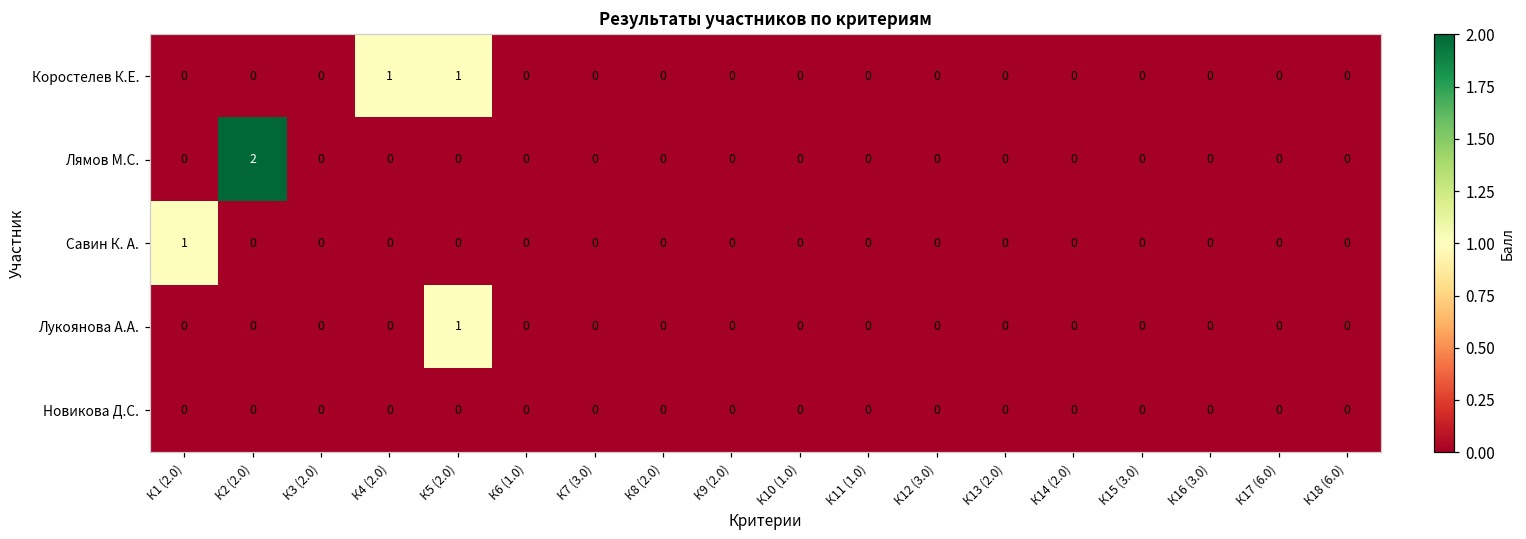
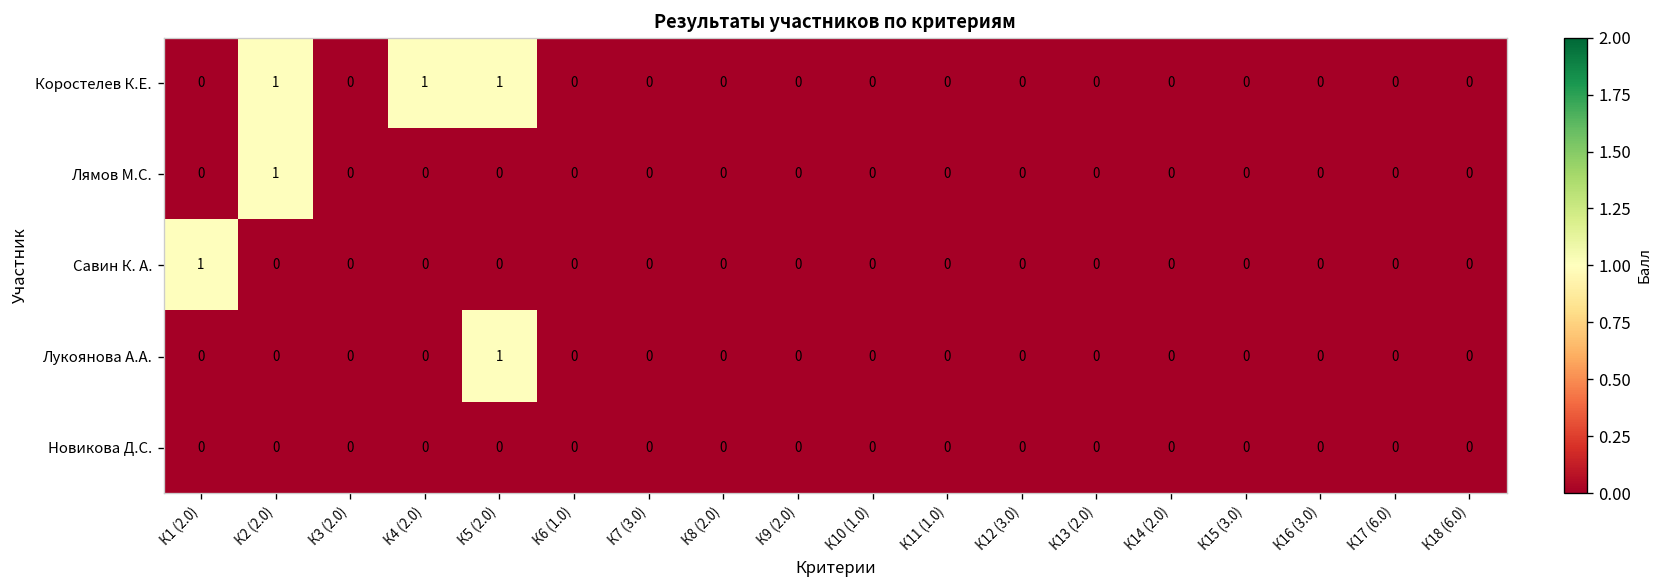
  {
    "Коростелев К.Е.": {
      "К1 (2.0)": 0,
-     "К2 (2.0)": 0,
+     "К2 (2.0)": 1,
      "К3 (2.0)": 0,
      "К4 (2.0)": 1,
      "К5 (2.0)": 1,
      "К6 (1.0)": 0,
      "К7 (3.0)": 0,
      "К8 (2.0)": 0,
      "К9 (2.0)": 0,
      "К10 (1.0)": 0,
      "К11 (1.0)": 0,
      "К12 (3.0)": 0,
      "К13 (2.0)": 0,
      "К14 (2.0)": 0,
      "К15 (3.0)": 0,
      "К16 (3.0)": 0,
      "К17 (6.0)": 0,
      "К18 (6.0)": 0
    },
    "Лямов М.С.": {
      "К1 (2.0)": 0,
-     "К2 (2.0)": 2,
+     "К2 (2.0)": 1,
      "К3 (2.0)": 0,
      "К4 (2.0)": 0,
      "К5 (2.0)": 0,
      "К6 (1.0)": 0,
      "К7 (3.0)": 0,
      "К8 (2.0)": 0,
      "К9 (2.0)": 0,
      "К10 (1.0)": 0,
      "К11 (1.0)": 0,
      "К12 (3.0)": 0,
      "К13 (2.0)": 0,
      "К14 (2.0)": 0,
      "К15 (3.0)": 0,
      "К16 (3.0)": 0,
      "К17 (6.0)": 0,
      "К18 (6.0)": 0
    },
    "Савин К. А.": {
      "К1 (2.0)": 1,
      "К2 (2.0)": 0,
      "К3 (2.0)": 0,
      "К4 (2.0)": 0,
      "К5 (2.0)": 0,
      "К6 (1.0)": 0,
      "К7 (3.0)": 0,
      "К8 (2.0)": 0,
      "К9 (2.0)": 0,
      "К10 (1.0)": 0,
      "К11 (1.0)": 0,
      "К12 (3.0)": 0,
      "К13 (2.0)": 0,
      "К14 (2.0)": 0,
      "К15 (3.0)": 0,
      "К16 (3.0)": 0,
      "К17 (6.0)": 0,
      "К18 (6.0)": 0
    },
    "Лукоянова А.А.": {
      "К1 (2.0)": 0,
      "К2 (2.0)": 0,
      "К3 (2.0)": 0,
      "К4 (2.0)": 0,
      "К5 (2.0)": 1,
      "К6 (1.0)": 0,
      "К7 (3.0)": 0,
      "К8 (2.0)": 0,
      "К9 (2.0)": 0,
      "К10 (1.0)": 0,
      "К11 (1.0)": 0,
      "К12 (3.0)": 0,
      "К13 (2.0)": 0,
      "К14 (2.0)": 0,
      "К15 (3.0)": 0,
      "К16 (3.0)": 0,
      "К17 (6.0)": 0,
      "К18 (6.0)": 0
    },
    "Новикова Д.С.": {
      "К1 (2.0)": 0,
      "К2 (2.0)": 0,
      "К3 (2.0)": 0,
      "К4 (2.0)": 0,
      "К5 (2.0)": 0,
      "К6 (1.0)": 0,
      "К7 (3.0)": 0,
      "К8 (2.0)": 0,
      "К9 (2.0)": 0,
      "К10 (1.0)": 0,
      "К11 (1.0)": 0,
      "К12 (3.0)": 0,
      "К13 (2.0)": 0,
      "К14 (2.0)": 0,
      "К15 (3.0)": 0,
      "К16 (3.0)": 0,
      "К17 (6.0)": 0,
      "К18 (6.0)": 0
    }
  }
